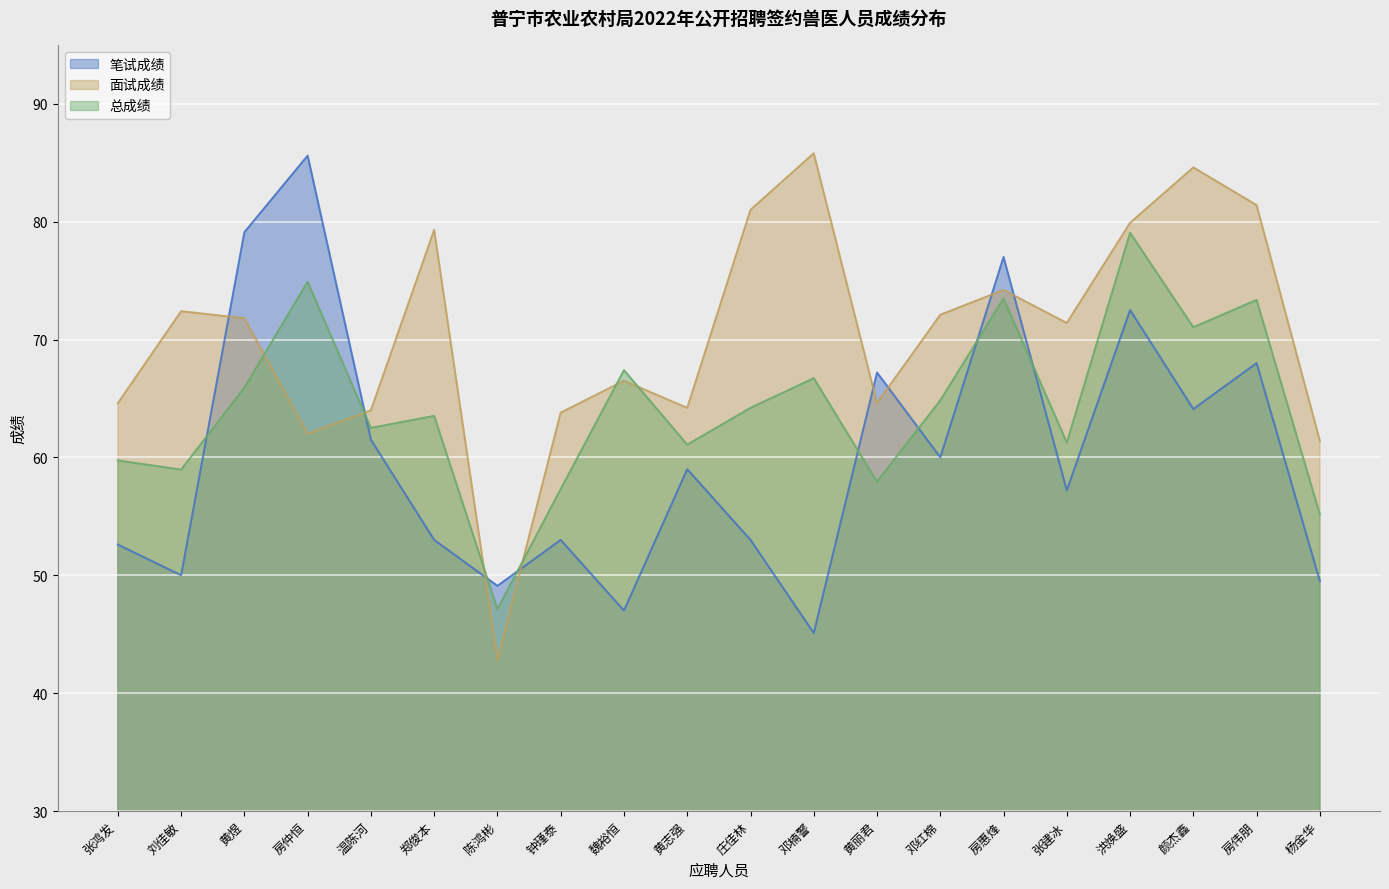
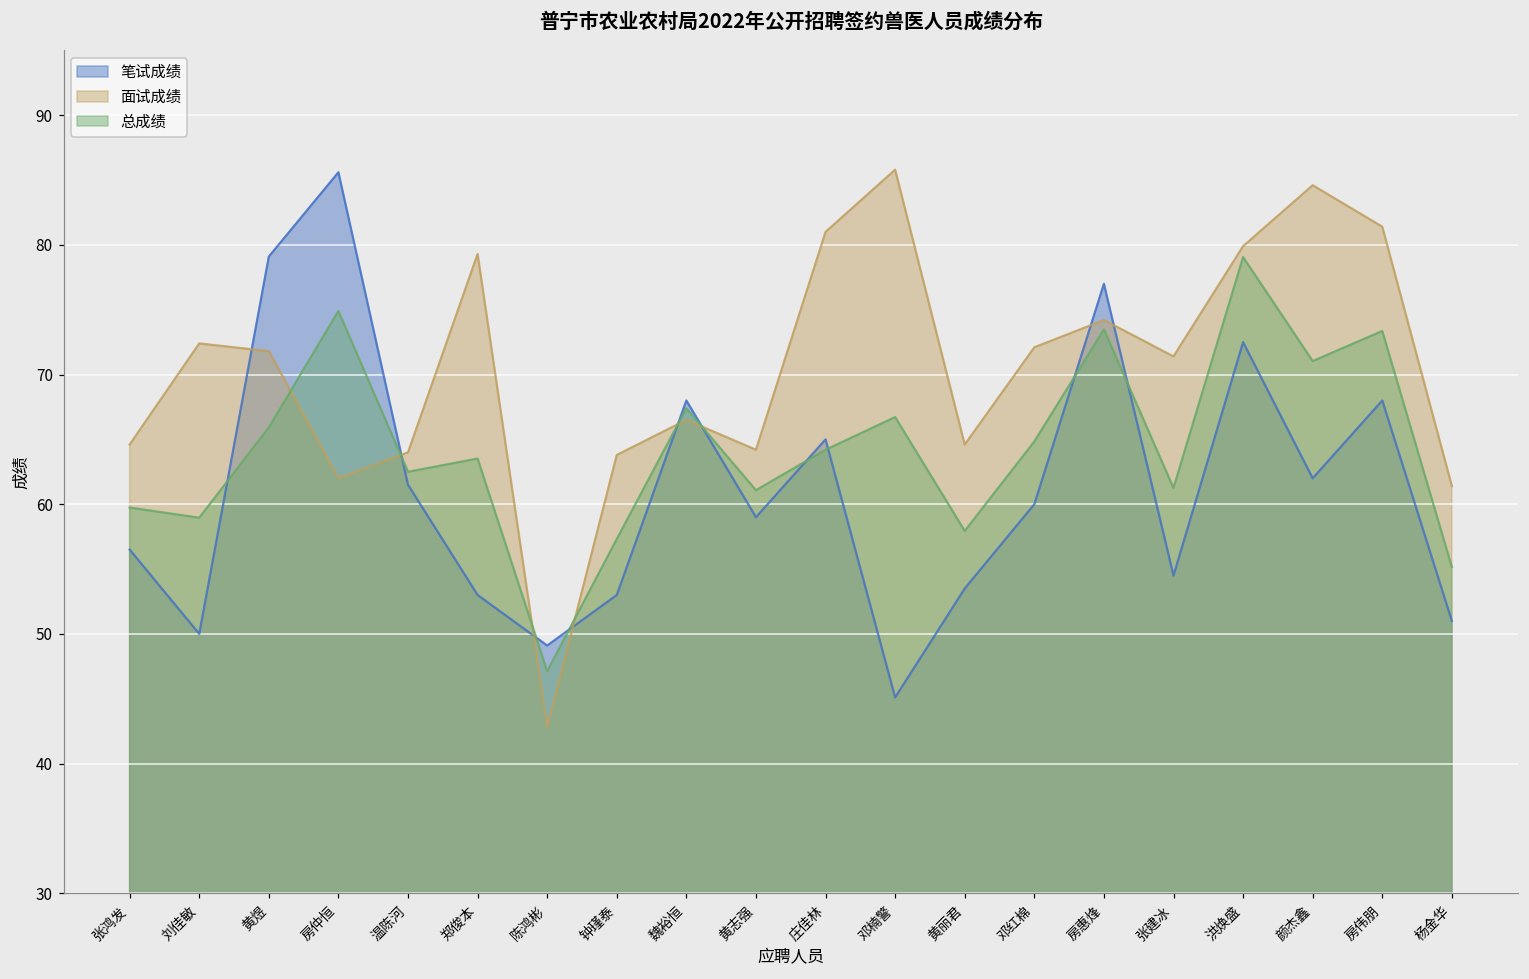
  {
    "笔试成绩": {
-     "张鸿发": 52.6,
+     "张鸿发": 56.5,
      "刘佳敏": 50.0,
      "黄煜": 79.1,
      "房仲恒": 85.6,
      "温陈河": 61.5,
      "郑俊本": 53.0,
      "陈鸿彬": 49.1,
      "钟瑾泰": 53.0,
-     "魏裕恒": 47,
+     "魏裕恒": 68,
      "黄志强": 59.0,
-     "庄佳林": 53,
+     "庄佳林": 65,
      "邓楠警": 45.1,
-     "黄丽君": 67.2,
+     "黄丽君": 53.5,
      "邓红棉": 60.0,
      "房惠烽": 77.0,
-     "张建冰": 57.2,
+     "张建冰": 54.5,
      "洪焕盛": 72.5,
-     "颜杰鑫": 64.1,
+     "颜杰鑫": 62.0,
      "房伟朋": 68.0,
-     "杨金华": 49.5
+     "杨金华": 51.0
    }
  }
